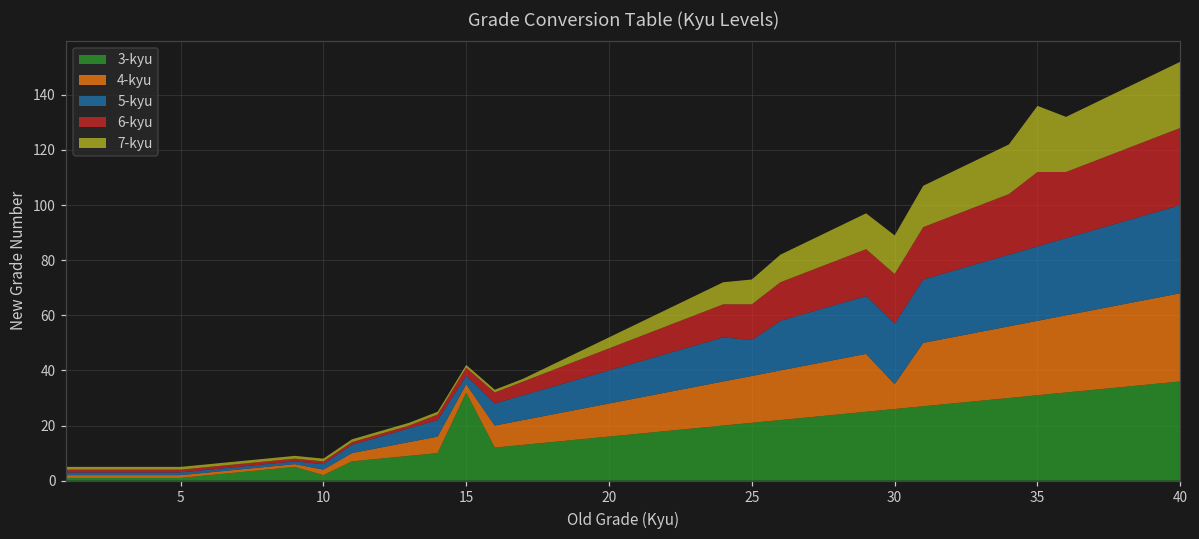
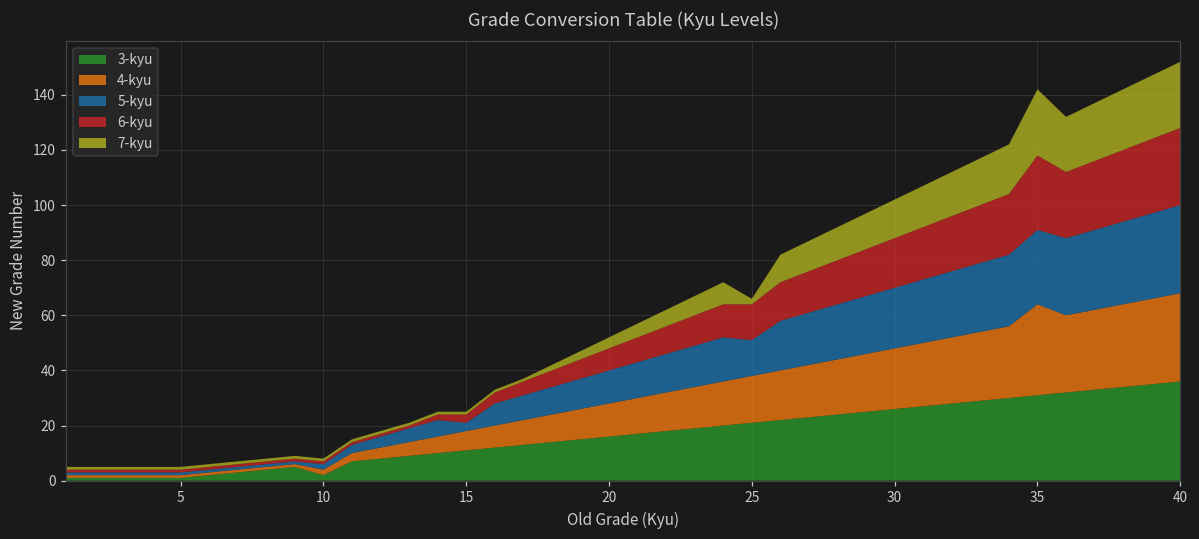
  {
    "3-kyu": {
      "10": 2,
-     "15": 32,
+     "15": 11,
      "20": 16,
      "25": 21,
      "30": 26,
      "35": 31,
      "40": 36
    },
    "4-kyu": {
      "10": 2,
-     "15": 3,
+     "15": 7,
      "20": 12,
      "25": 17,
-     "30": 9,
-     "35": 27,
+     "30": 22,
+     "35": 33,
      "40": 32
    },
    "5-kyu": {
      "15": 3,
      "20": 12,
      "25": 13,
      "30": 22,
      "35": 27,
      "40": 32
    },
    "6-kyu": {
      "20": 8,
      "25": 13,
      "30": 18,
      "35": 27,
      "40": 28
    },
    "7-kyu": {
      "5": 1,
      "20": 4,
-     "25": 9,
+     "25": 2,
      "30": 14,
      "35": 24,
      "40": 24
    }
  }
